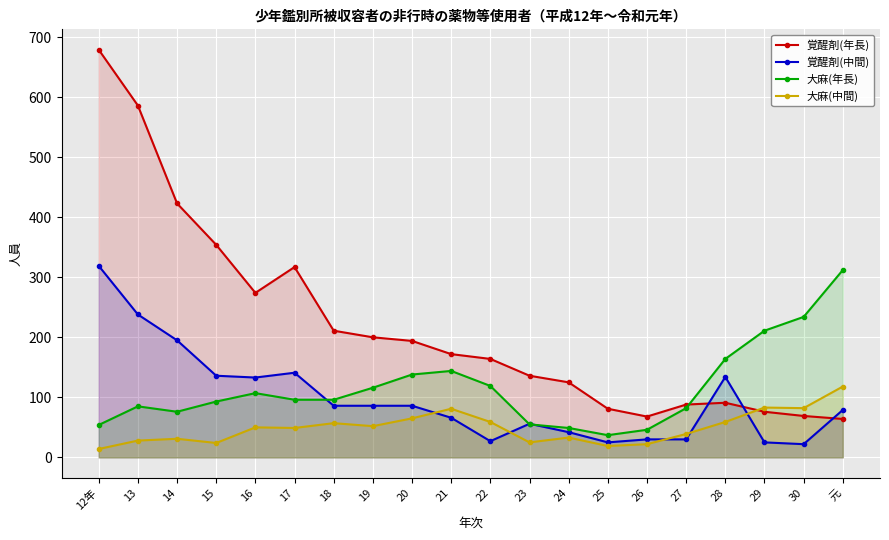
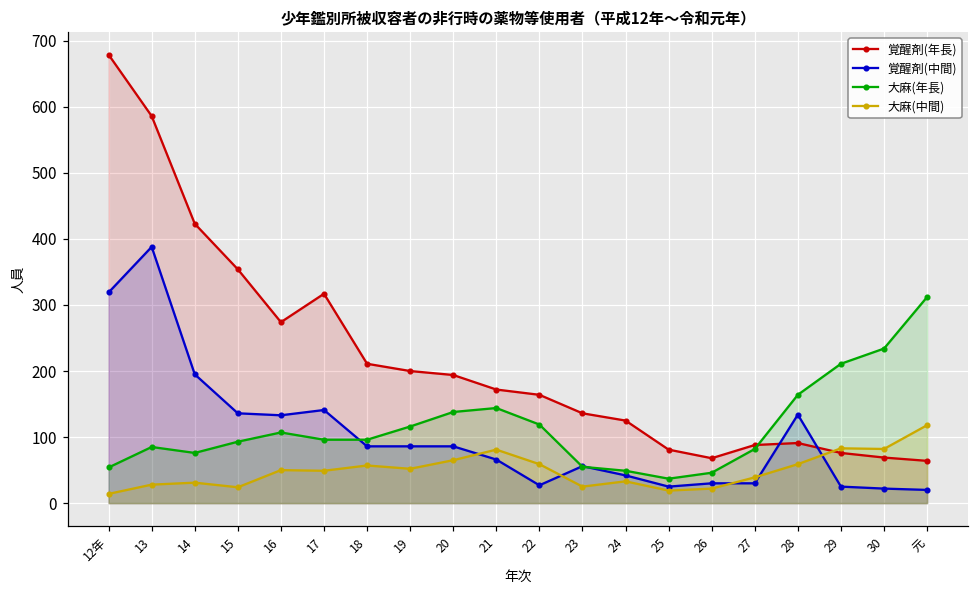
  {
    "覚醒剤(年長)": {
      "12年": 680,
      "13": 590,
      "14": 420,
      "15": 350,
      "16": 270,
      "17": 320,
      "18": 210,
      "19": 200,
      "20": 190,
      "21": 170,
      "22": 160,
      "23": 140,
      "24": 130,
      "25": 80,
      "26": 70,
      "27": 90,
      "28": 90,
      "29": 80,
      "30": 70,
      "元": 60
    },
    "覚醒剤(中間)": {
      "12年": 320,
-     "13": 240,
+     "13": 390,
      "14": 200,
      "15": 140,
      "16": 130,
      "17": 140,
      "18": 90,
      "19": 90,
      "20": 90,
      "21": 70,
      "22": 30,
      "24": 40,
      "25": 30,
      "26": 30,
      "27": 30,
      "28": 130,
      "29": 30,
      "30": 20,
-     "元": 80
+     "元": 20
    },
    "大麻(年長)": {
      "12年": 50,
      "13": 90,
      "14": 80,
      "15": 90,
      "16": 110,
      "17": 100,
      "18": 100,
      "19": 120,
      "20": 140,
      "21": 140,
      "22": 120,
      "24": 50,
      "25": 40,
      "26": 50,
      "27": 80,
      "28": 160,
      "29": 210,
      "30": 230,
      "元": 310
    },
    "大麻(中間)": {
      "12年": 10,
      "13": 30,
      "14": 30,
      "15": 20,
      "16": 50,
      "17": 50,
      "18": 60,
      "19": 50,
      "20": 70,
      "21": 80,
      "22": 60,
      "23": 30,
      "24": 30,
      "25": 20,
      "26": 20,
      "27": 40,
      "28": 60,
      "29": 80,
      "30": 80,
      "元": 120
    }
  }
